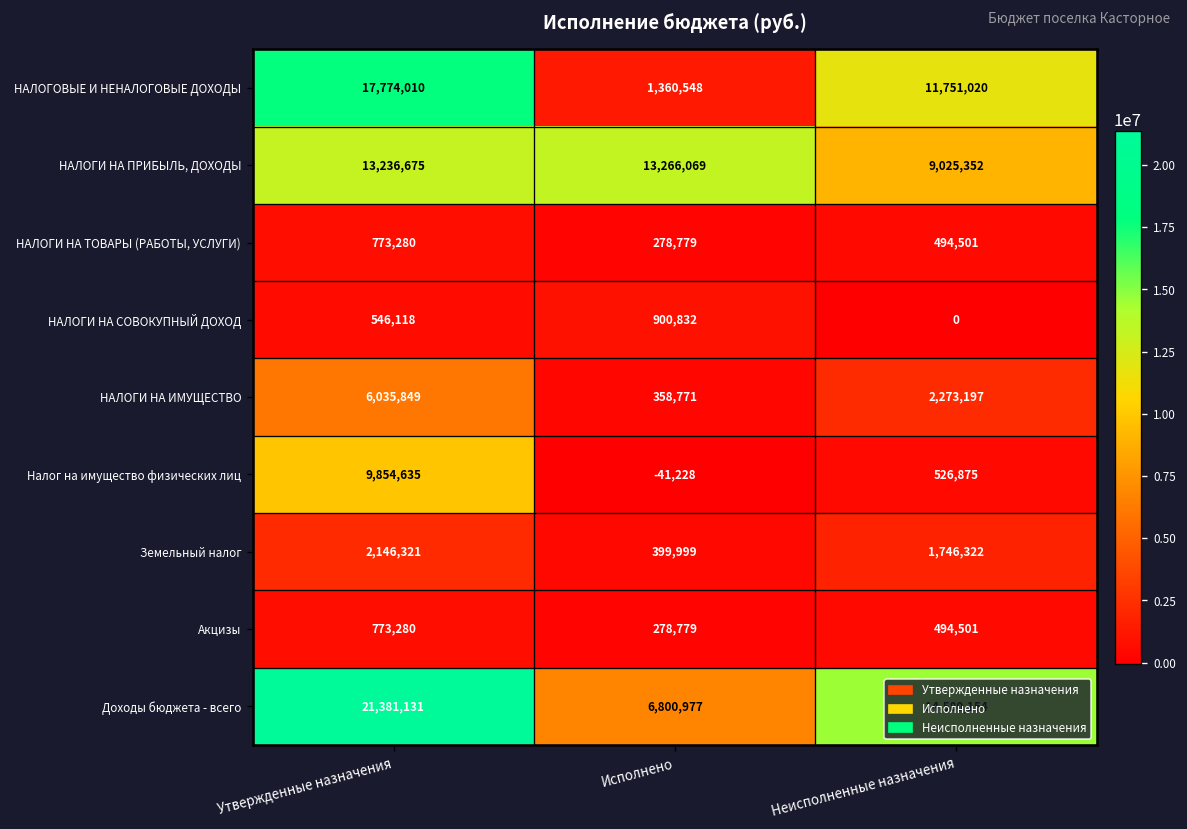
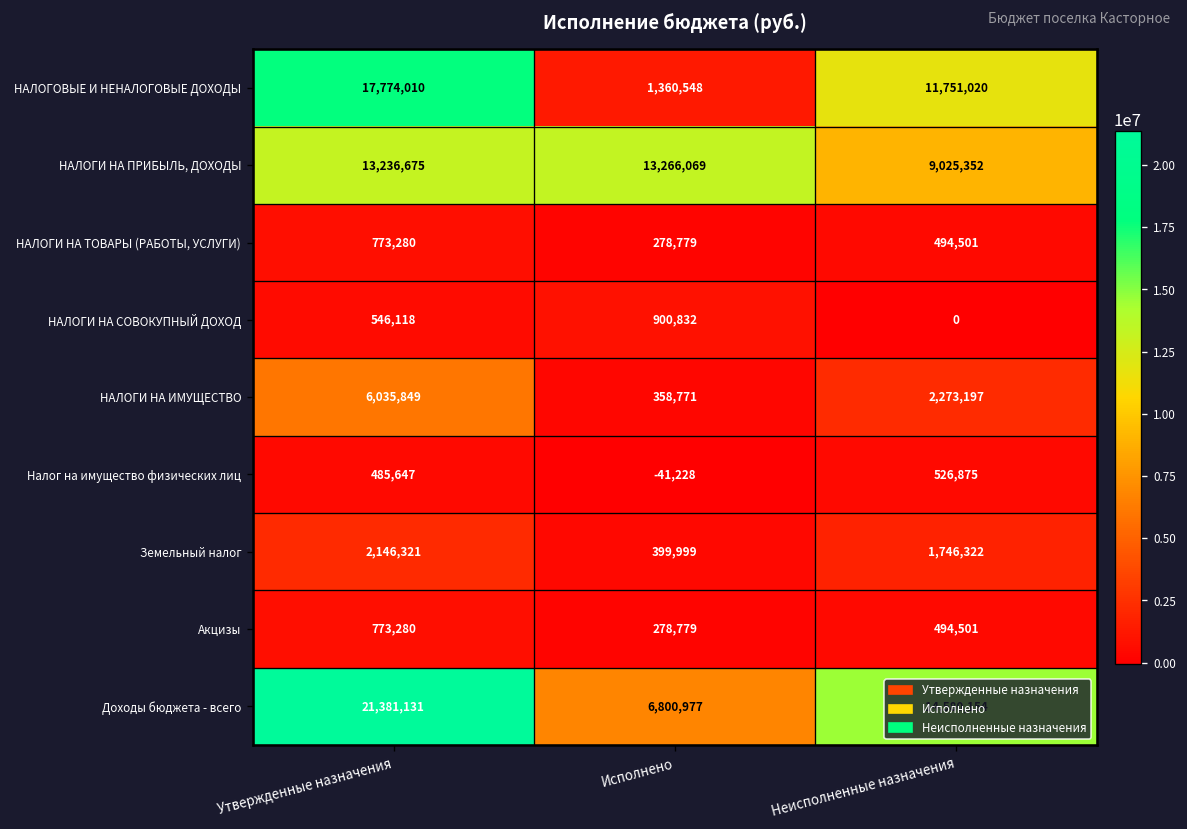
  {
    "НАЛОГОВЫЕ И НЕНАЛОГОВЫЕ ДОХОДЫ": {
      "Утвержденные назначения": "17,774,010",
      "Исполнено": "1,360,548",
      "Неисполненные назначения": "11,751,020"
    },
    "НАЛОГИ НА ПРИБЫЛЬ, ДОХОДЫ": {
      "Утвержденные назначения": "13,236,675",
      "Исполнено": "13,266,069",
      "Неисполненные назначения": "9,025,352"
    },
    "НАЛОГИ НА ТОВАРЫ (РАБОТЫ, УСЛУГИ)": {
      "Утвержденные назначения": "773,280",
      "Исполнено": "278,779",
      "Неисполненные назначения": "494,501"
    },
    "НАЛОГИ НА СОВОКУПНЫЙ ДОХОД": {
      "Утвержденные назначения": "546,118",
      "Исполнено": "900,832",
      "Неисполненные назначения": "0"
    },
    "НАЛОГИ НА ИМУЩЕСТВО": {
      "Утвержденные назначения": "6,035,849",
      "Исполнено": "358,771",
      "Неисполненные назначения": "2,273,197"
    },
    "Налог на имущество физических лиц": {
-     "Утвержденные назначения": "9,854,635",
+     "Утвержденные назначения": "485,647",
      "Исполнено": "-41,228",
      "Неисполненные назначения": "526,875"
    },
    "Земельный налог": {
      "Утвержденные назначения": "2,146,321",
      "Исполнено": "399,999",
      "Неисполненные назначения": "1,746,322"
    },
    "Акцизы": {
      "Утвержденные назначения": "773,280",
      "Исполнено": "278,779",
      "Неисполненные назначения": "494,501"
    },
    "Доходы бюджета - всего": {
      "Утвержденные назначения": "21,381,131",
      "Исполнено": "6,800,977"
    }
  }
